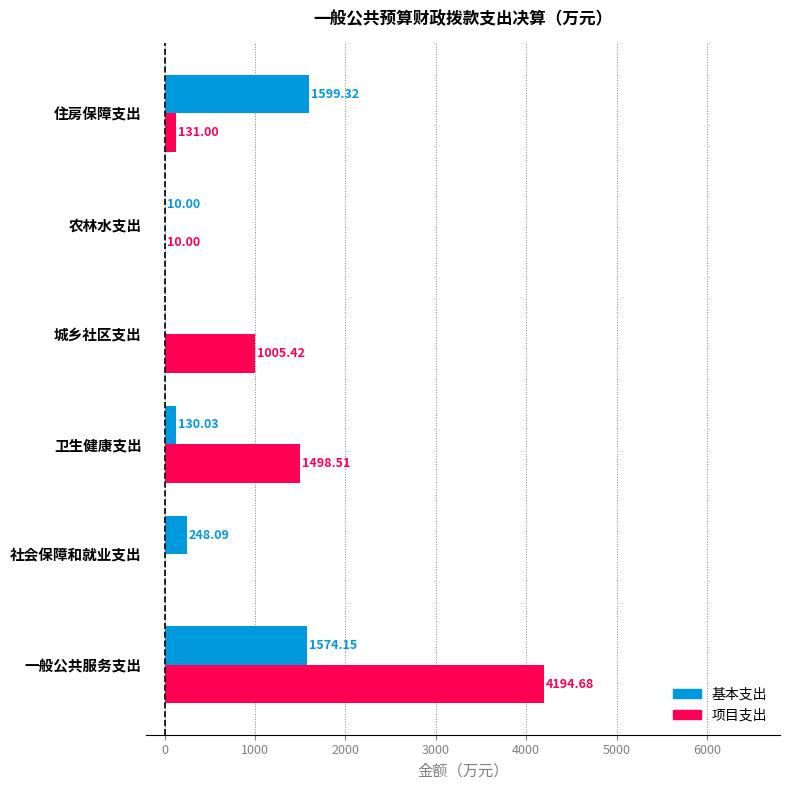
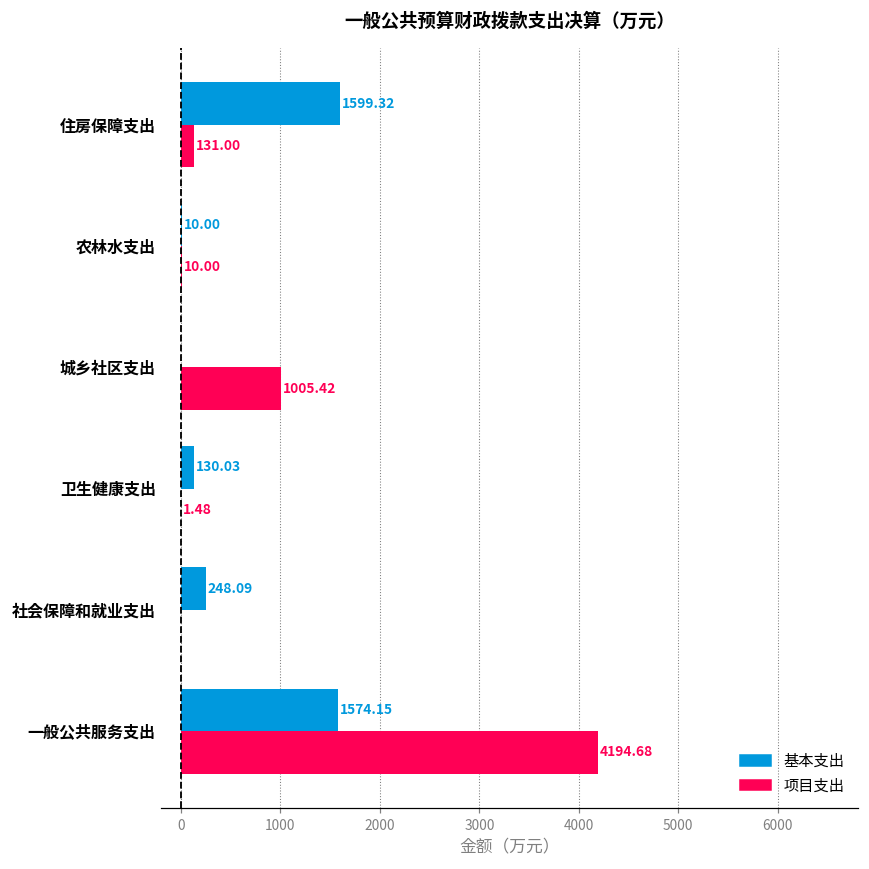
  {
    "基本支出": {
      "住房保障支出": 1599.32,
      "农林水支出": 10.00,
      "卫生健康支出": 130.03,
      "社会保障和就业支出": 248.09,
      "一般公共服务支出": 1574.15
    },
    "项目支出": {
      "住房保障支出": 131.00,
      "农林水支出": 10.00,
      "城乡社区支出": 1005.42,
-     "卫生健康支出": 1498.51,
+     "卫生健康支出": 1.48,
      "一般公共服务支出": 4194.68
    }
  }
